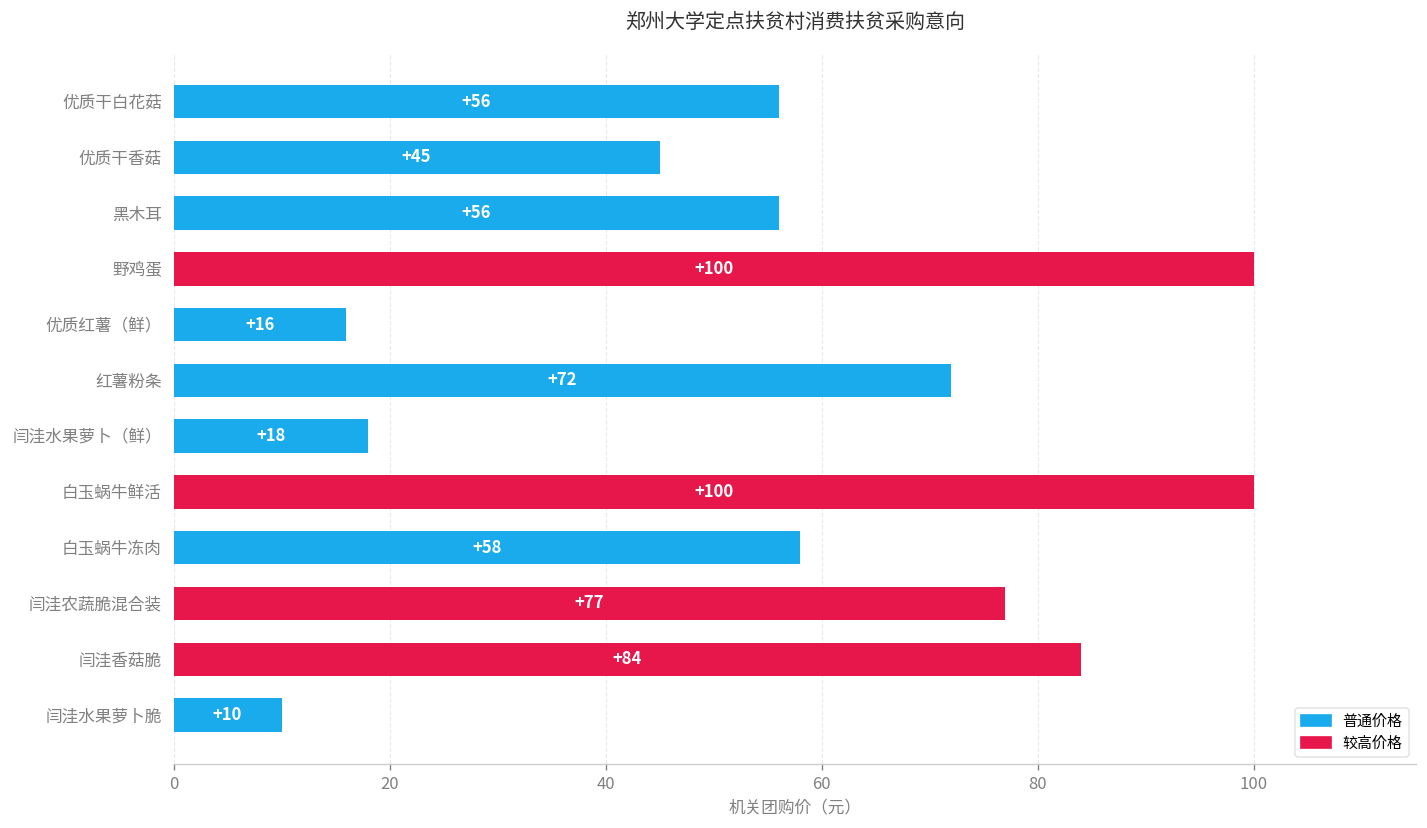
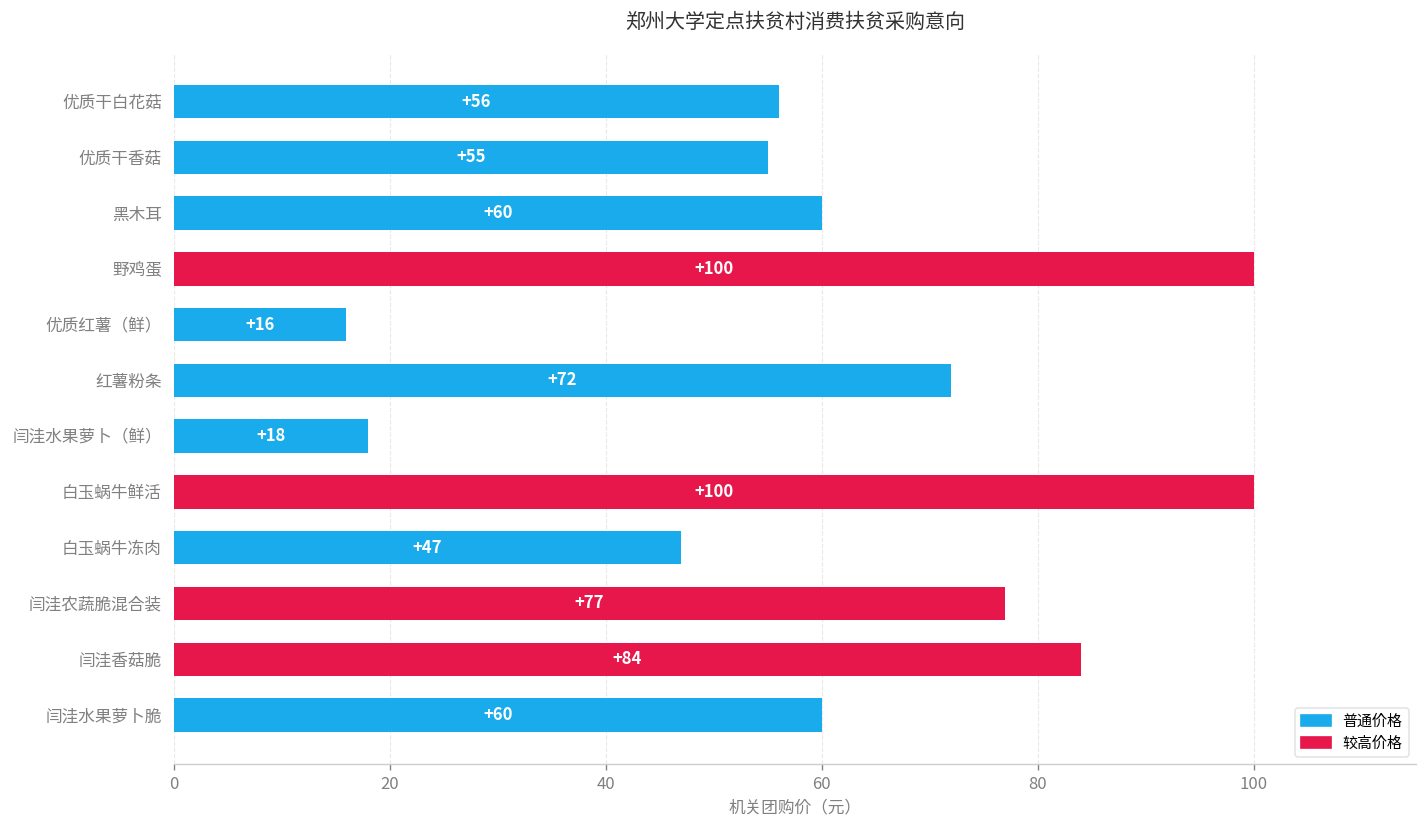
  {
    "优质干白花菇": "+56",
-   "优质干香菇": "+45",
-   "黑木耳": "+56",
+   "优质干香菇": "+55",
+   "黑木耳": "+60",
    "野鸡蛋": "+100",
    "优质红薯（鲜）": "+16",
    "红薯粉条": "+72",
    "闫洼水果萝卜（鲜）": "+18",
    "白玉蜗牛鲜活": "+100",
-   "白玉蜗牛冻肉": "+58",
+   "白玉蜗牛冻肉": "+47",
    "闫洼农蔬脆混合装": "+77",
    "闫洼香菇脆": "+84",
-   "闫洼水果萝卜脆": "+10"
+   "闫洼水果萝卜脆": "+60"
  }
